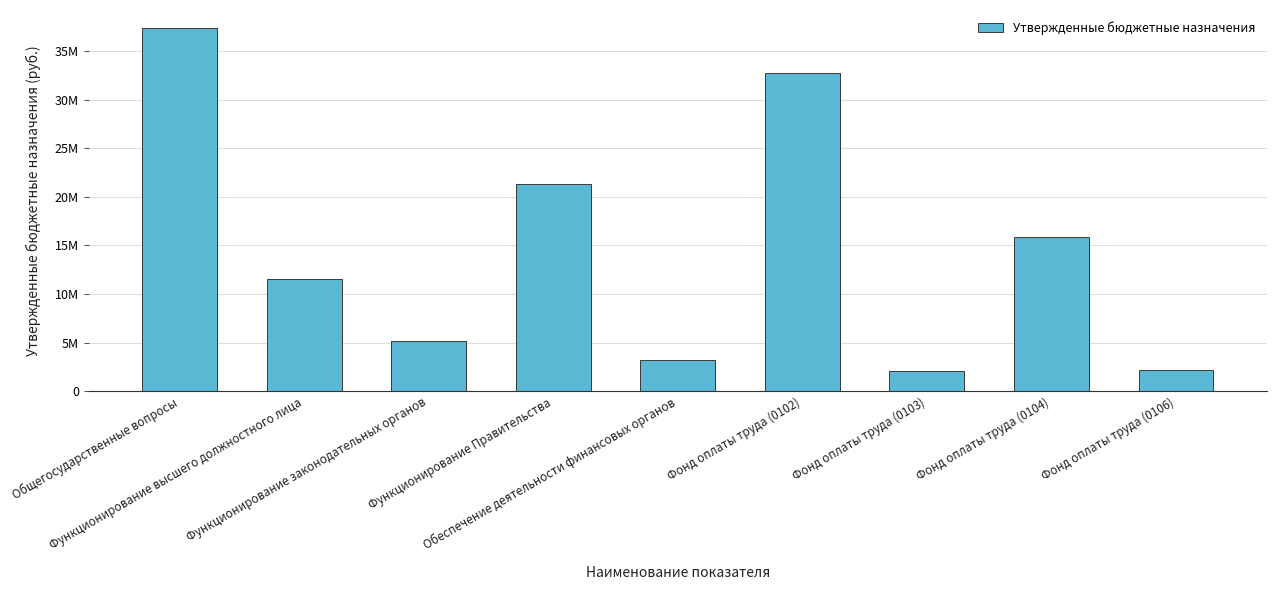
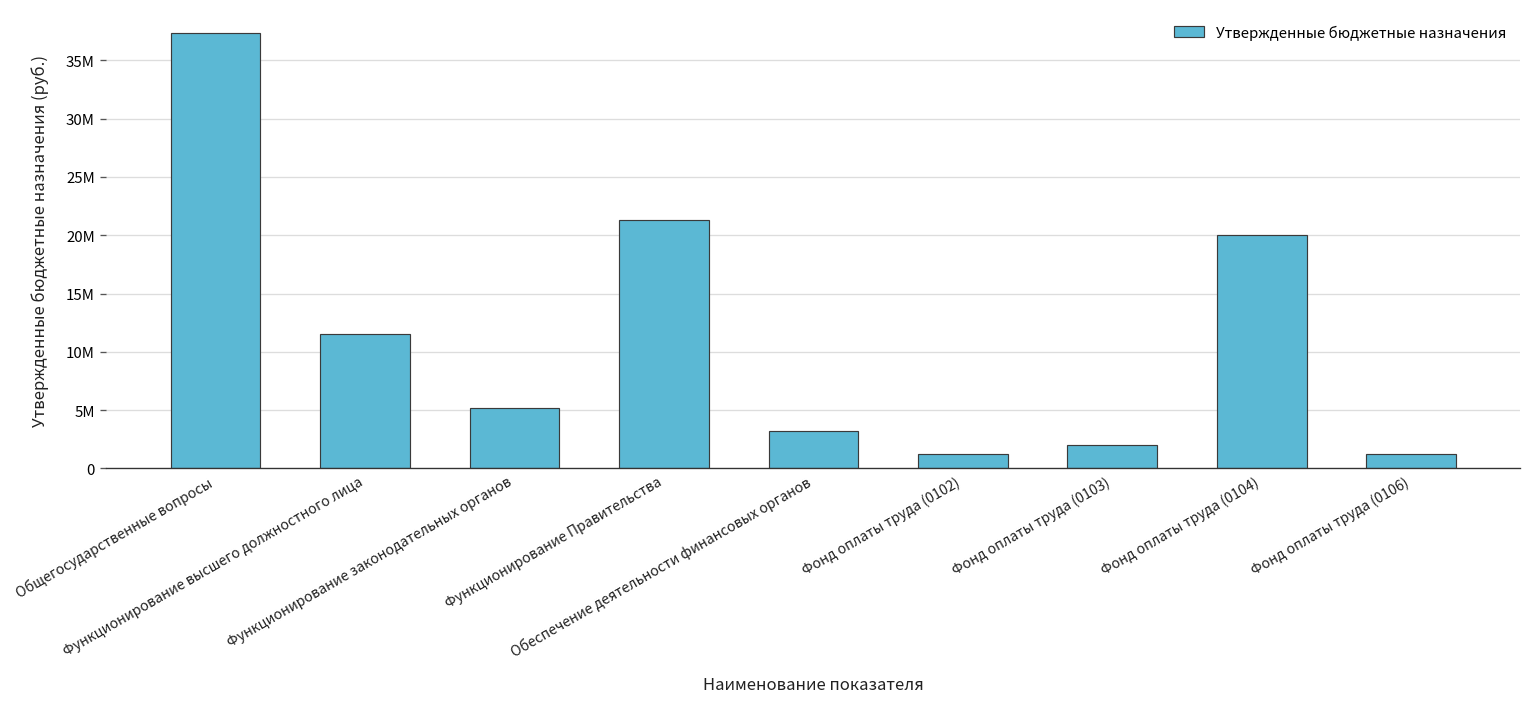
  {
    "Общегосударственные вопросы": 37000000,
    "Функционирование высшего должностного лица": 12000000,
    "Функционирование законодательных органов": 5000000,
    "Функционирование Правительства": 21000000,
    "Обеспечение деятельности финансовых органов": 3000000,
-   "Фонд оплаты труда (0102)": 33000000,
+   "Фонд оплаты труда (0102)": 1000000,
    "Фонд оплаты труда (0103)": 2000000,
-   "Фонд оплаты труда (0104)": 16000000,
-   "Фонд оплаты труда (0106)": 2000000
+   "Фонд оплаты труда (0104)": 20000000,
+   "Фонд оплаты труда (0106)": 1000000
  }
